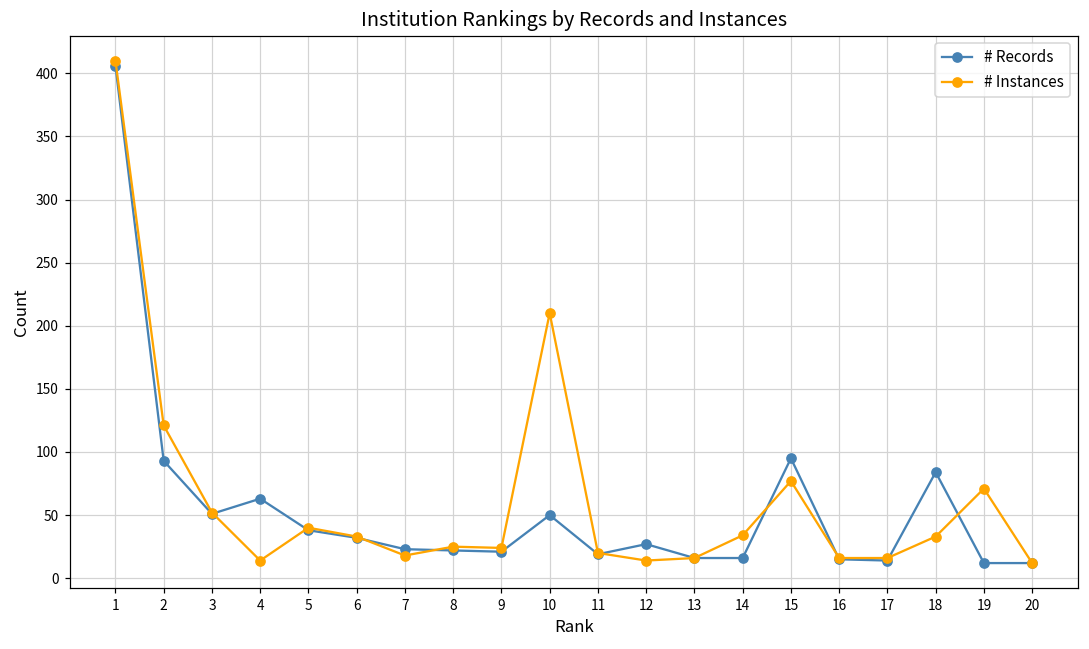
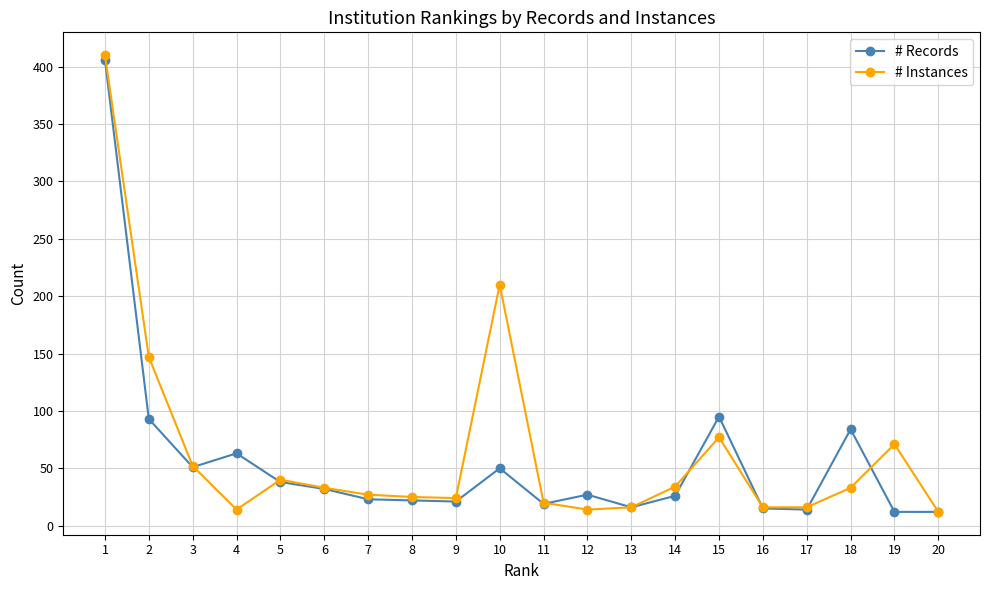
  {
    "# Records": {
      "1": 406,
      "2": 93,
      "4": 63,
      "7": 23,
      "8": 22,
      "9": 21,
      "10": 50,
      "12": 27,
-     "14": 16,
+     "14": 26,
      "15": 95,
      "18": 84,
      "19": 12
    },
    "# Instances": {
      "1": 410,
-     "2": 121,
+     "2": 147,
      "4": 14,
-     "7": 18,
+     "7": 27,
      "8": 25,
      "9": 24,
      "10": 210,
      "12": 14,
      "14": 34,
      "15": 77,
      "18": 33,
      "19": 71
    }
  }
